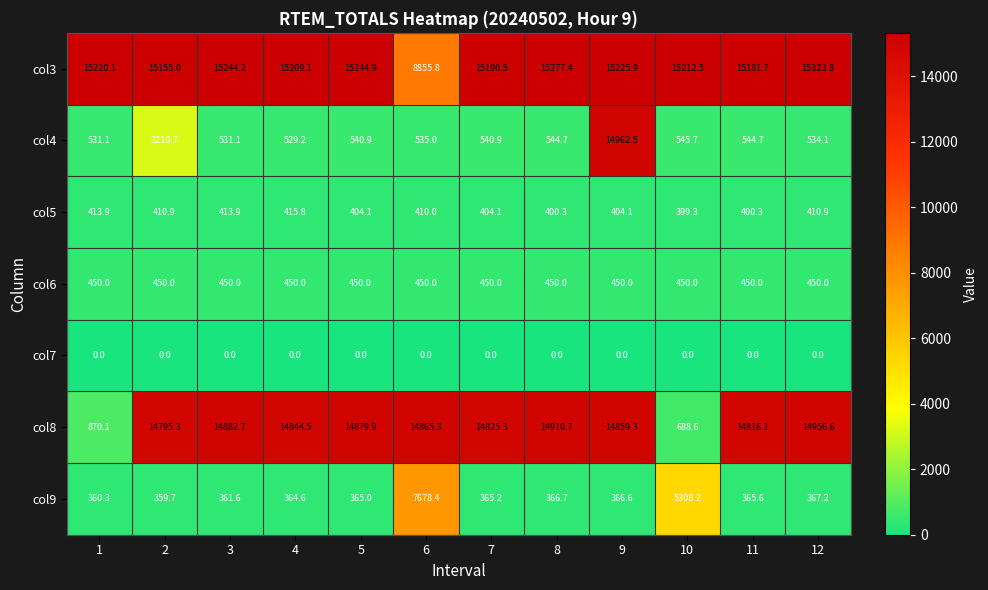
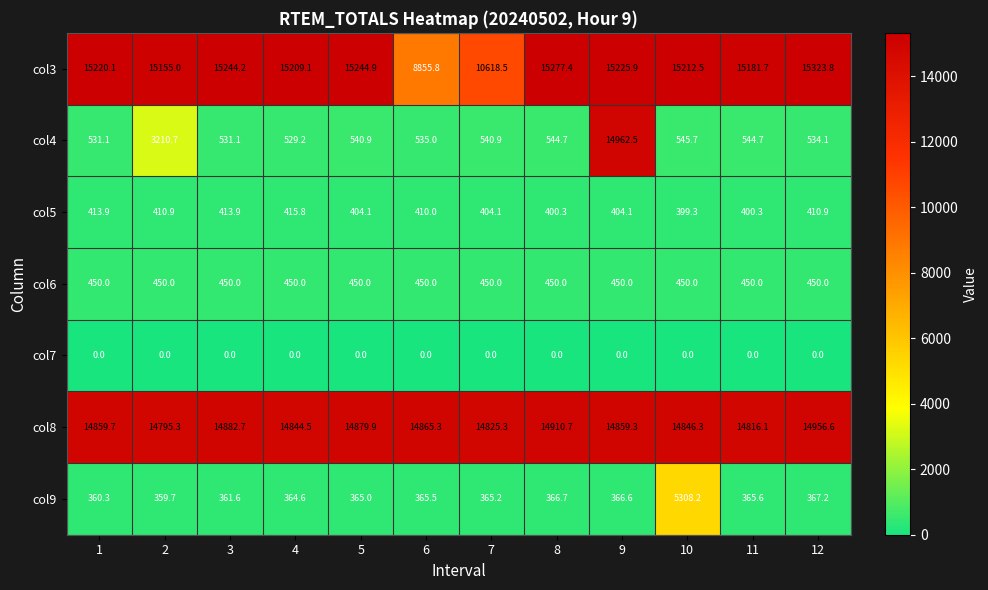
  {
    "col3": {
      "1": 15220.1,
      "2": 15155.0,
      "3": 15244.2,
      "4": 15209.1,
      "5": 15244.9,
      "6": 8855.8,
-     "7": 15190.5,
+     "7": 10618.5,
      "8": 15277.4,
      "9": 15225.9,
      "10": 15212.5,
      "11": 15181.7,
      "12": 15323.8
    },
    "col4": {
      "1": 531.1,
      "2": 3210.7,
      "3": 531.1,
      "4": 529.2,
      "5": 540.9,
      "6": 535.0,
      "7": 540.9,
      "8": 544.7,
      "9": 14962.5,
      "10": 545.7,
      "11": 544.7,
      "12": 534.1
    },
    "col5": {
      "1": 413.9,
      "2": 410.9,
      "3": 413.9,
      "4": 415.8,
      "5": 404.1,
      "6": 410.0,
      "7": 404.1,
      "8": 400.3,
      "9": 404.1,
      "10": 399.3,
      "11": 400.3,
      "12": 410.9
    },
    "col6": {
      "1": 450.0,
      "2": 450.0,
      "3": 450.0,
      "4": 450.0,
      "5": 450.0,
      "6": 450.0,
      "7": 450.0,
      "8": 450.0,
      "9": 450.0,
      "10": 450.0,
      "11": 450.0,
      "12": 450.0
    },
    "col7": {
      "1": 0.0,
      "2": 0.0,
      "3": 0.0,
      "4": 0.0,
      "5": 0.0,
      "6": 0.0,
      "7": 0.0,
      "8": 0.0,
      "9": 0.0,
      "10": 0.0,
      "11": 0.0,
      "12": 0.0
    },
    "col8": {
-     "1": 870.1,
+     "1": 14859.7,
      "2": 14795.3,
      "3": 14882.7,
      "4": 14844.5,
      "5": 14879.9,
      "6": 14865.3,
      "7": 14825.3,
      "8": 14910.7,
      "9": 14859.3,
-     "10": 688.6,
+     "10": 14846.3,
      "11": 14816.1,
      "12": 14956.6
    },
    "col9": {
      "1": 360.3,
      "2": 359.7,
      "3": 361.6,
      "4": 364.6,
      "5": 365.0,
-     "6": 7678.4,
+     "6": 365.5,
      "7": 365.2,
      "8": 366.7,
      "9": 366.6,
      "10": 5308.2,
      "11": 365.6,
      "12": 367.2
    }
  }
